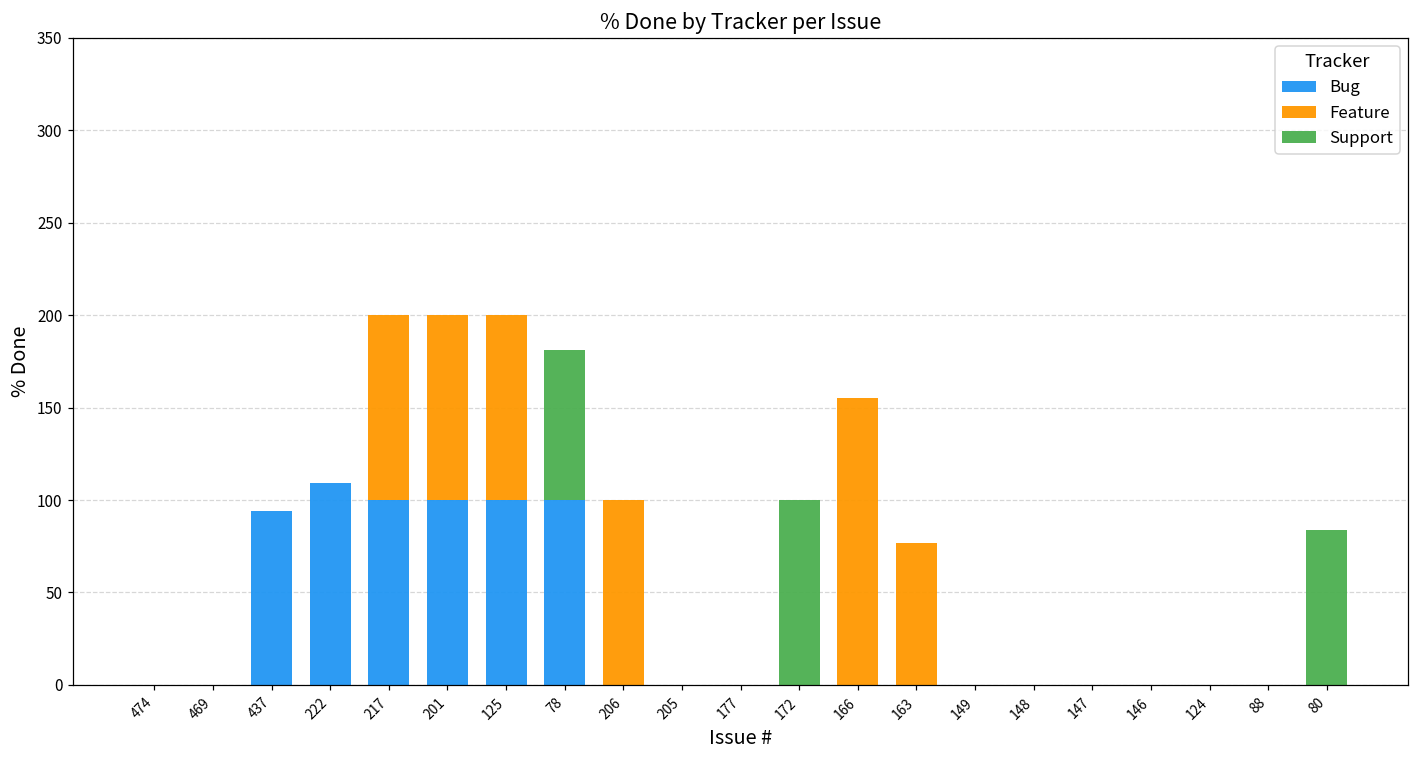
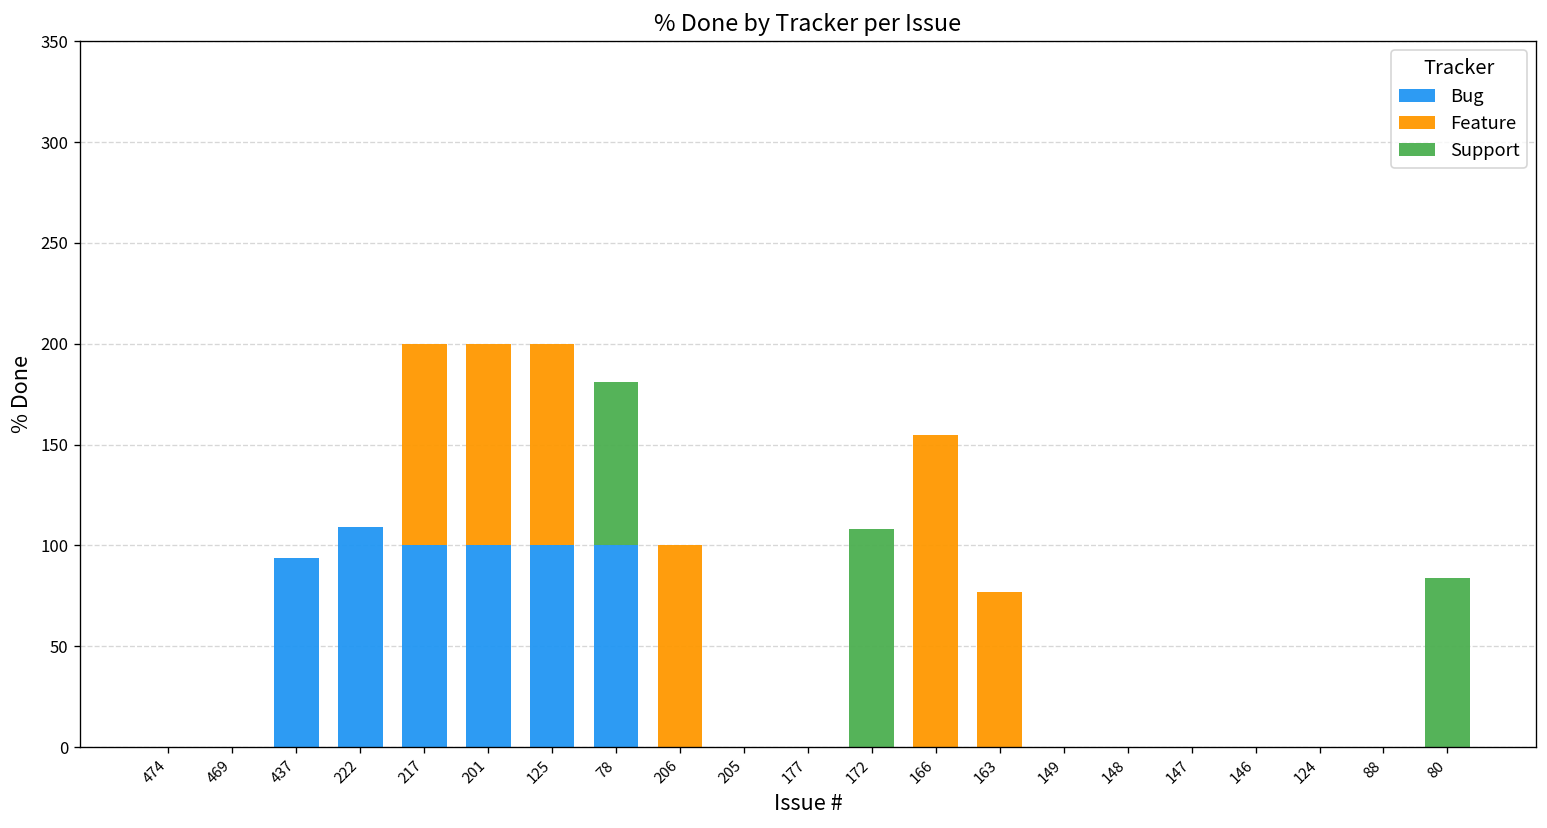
  {
    "Bug": {
      "474": 0,
      "469": 0,
      "437": 94,
      "222": 109,
      "217": 100,
      "201": 100,
      "125": 100,
      "78": 100,
      "206": 0,
      "205": 0,
      "177": 0,
      "172": 0,
      "166": 0,
      "163": 0,
      "149": 0,
      "148": 0,
      "147": 0,
      "146": 0,
      "124": 0,
      "88": 0,
      "80": 0
    },
    "Feature": {
      "474": 0,
      "469": 0,
      "437": 0,
      "222": 0,
      "217": 100,
      "201": 100,
      "125": 100,
      "78": 0,
      "206": 100,
      "205": 0,
      "177": 0,
      "172": 0,
      "166": 155,
      "163": 77,
      "149": 0,
      "148": 0,
      "147": 0,
      "146": 0,
      "124": 0,
      "88": 0,
      "80": 0
    },
    "Support": {
      "474": 0,
      "469": 0,
      "437": 0,
      "222": 0,
      "217": 0,
      "201": 0,
      "125": 0,
      "78": 81,
      "206": 0,
      "205": 0,
      "177": 0,
-     "172": 100,
+     "172": 108,
      "166": 0,
      "163": 0,
      "149": 0,
      "148": 0,
      "147": 0,
      "146": 0,
      "124": 0,
      "88": 0,
      "80": 84
    }
  }
